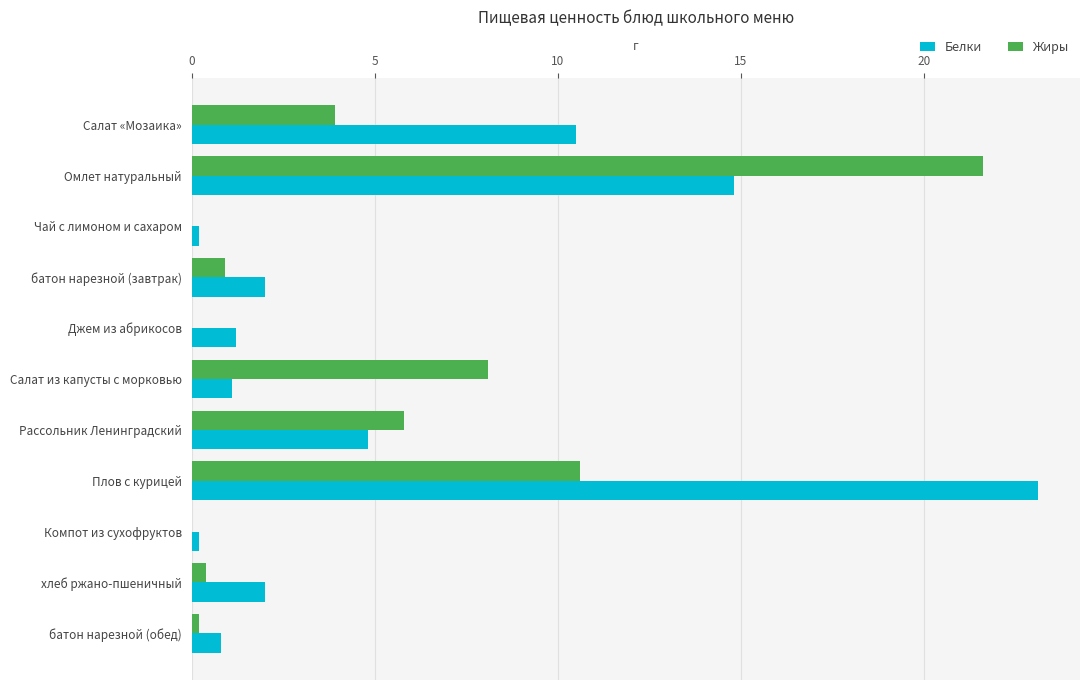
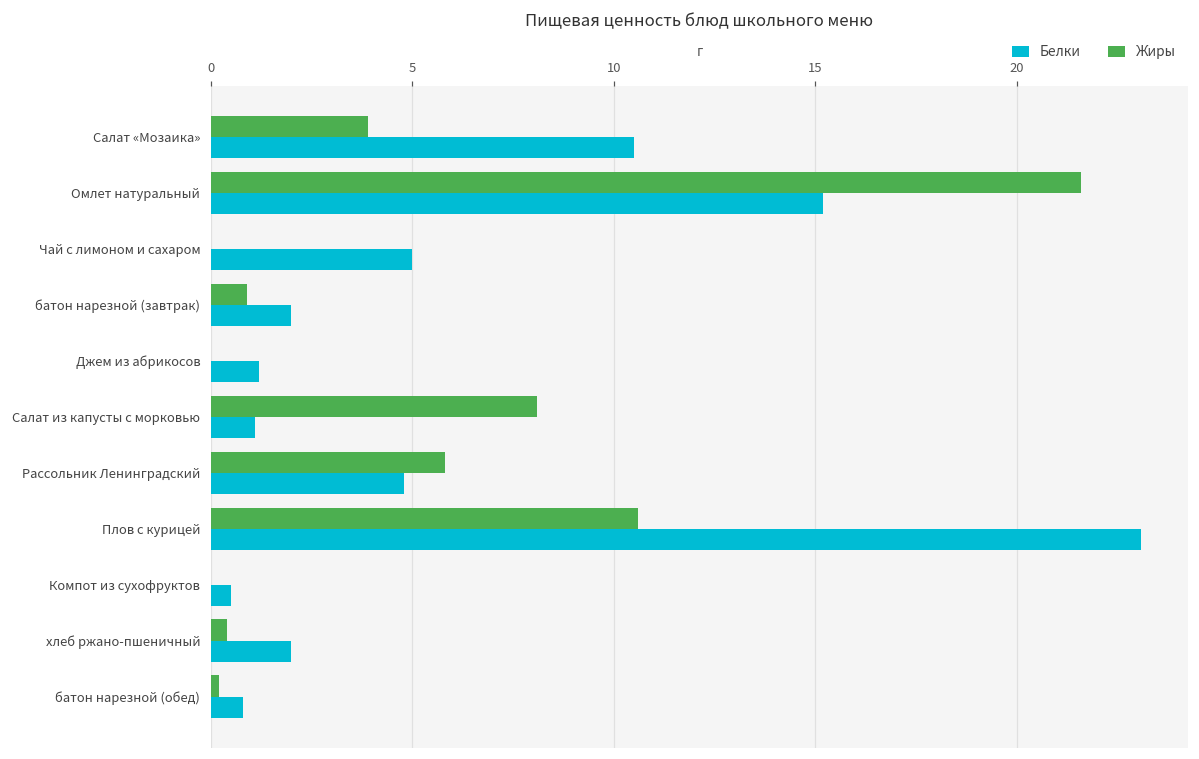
  {
    "Белки": {
      "Салат «Мозаика»": 10.5,
-     "Омлет натуральный": 14.8,
-     "Чай с лимоном и сахаром": 0.2,
+     "Омлет натуральный": 15.2,
+     "Чай с лимоном и сахаром": 5.0,
      "батон нарезной (завтрак)": 2.0,
      "Джем из абрикосов": 1.2,
      "Салат из капусты с морковью": 1.1,
      "Рассольник Ленинградский": 4.8,
      "Плов с курицей": 23.1,
-     "Компот из сухофруктов": 0.2,
+     "Компот из сухофруктов": 0.5,
      "хлеб ржано-пшеничный": 2.0,
      "батон нарезной (обед)": 0.8
    },
    "Жиры": {
      "Салат «Мозаика»": 3.9,
      "Омлет натуральный": 21.6,
      "Чай с лимоном и сахаром": 0.0,
      "батон нарезной (завтрак)": 0.9,
      "Джем из абрикосов": 0.0,
      "Салат из капусты с морковью": 8.1,
      "Рассольник Ленинградский": 5.8,
      "Плов с курицей": 10.6,
      "Компот из сухофруктов": 0.0,
      "хлеб ржано-пшеничный": 0.4,
      "батон нарезной (обед)": 0.2
    }
  }
